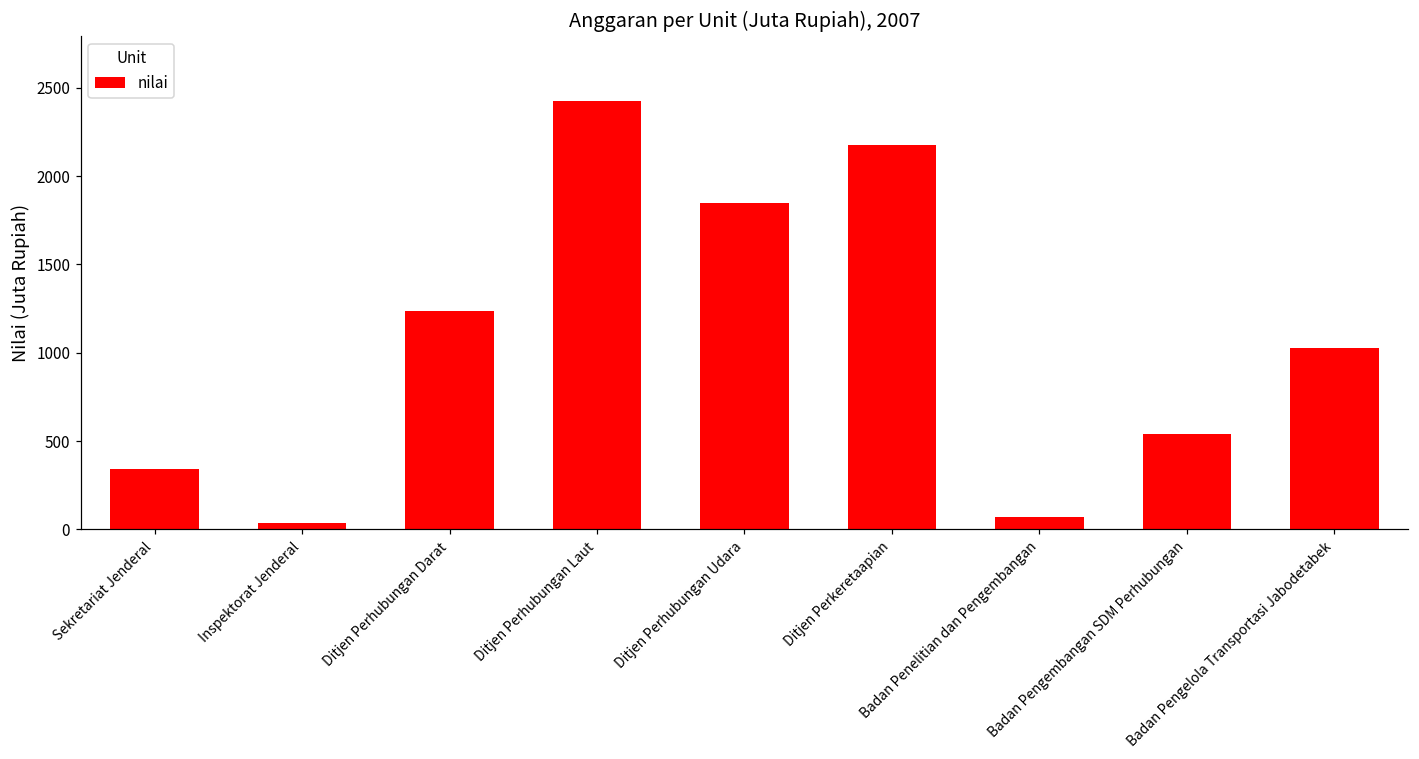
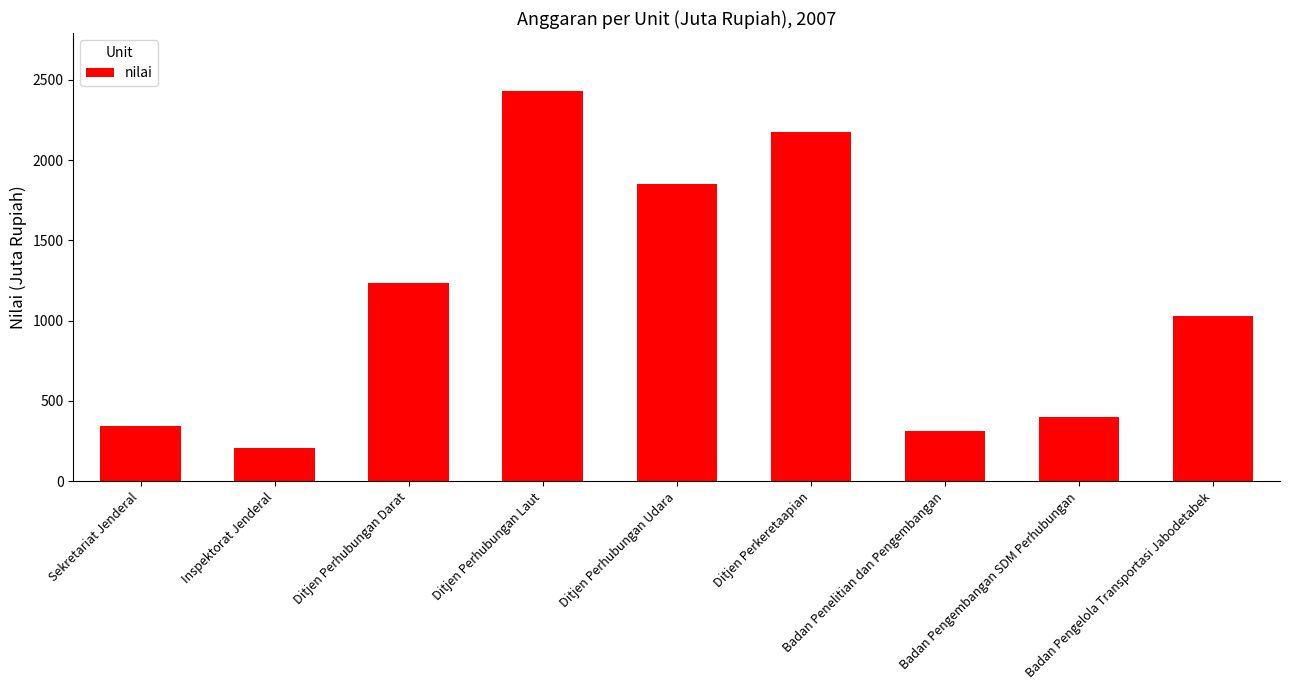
  {
    "Sekretariat Jenderal": 340,
-   "Inspektorat Jenderal": 30,
+   "Inspektorat Jenderal": 210,
    "Ditjen Perhubungan Darat": 1240,
    "Ditjen Perhubungan Laut": 2430,
    "Ditjen Perhubungan Udara": 1850,
    "Ditjen Perkeretaapian": 2170,
-   "Badan Penelitian dan Pengembangan": 70,
-   "Badan Pengembangan SDM Perhubungan": 540,
+   "Badan Penelitian dan Pengembangan": 310,
+   "Badan Pengembangan SDM Perhubungan": 400,
    "Badan Pengelola Transportasi Jabodetabek": 1030
  }
